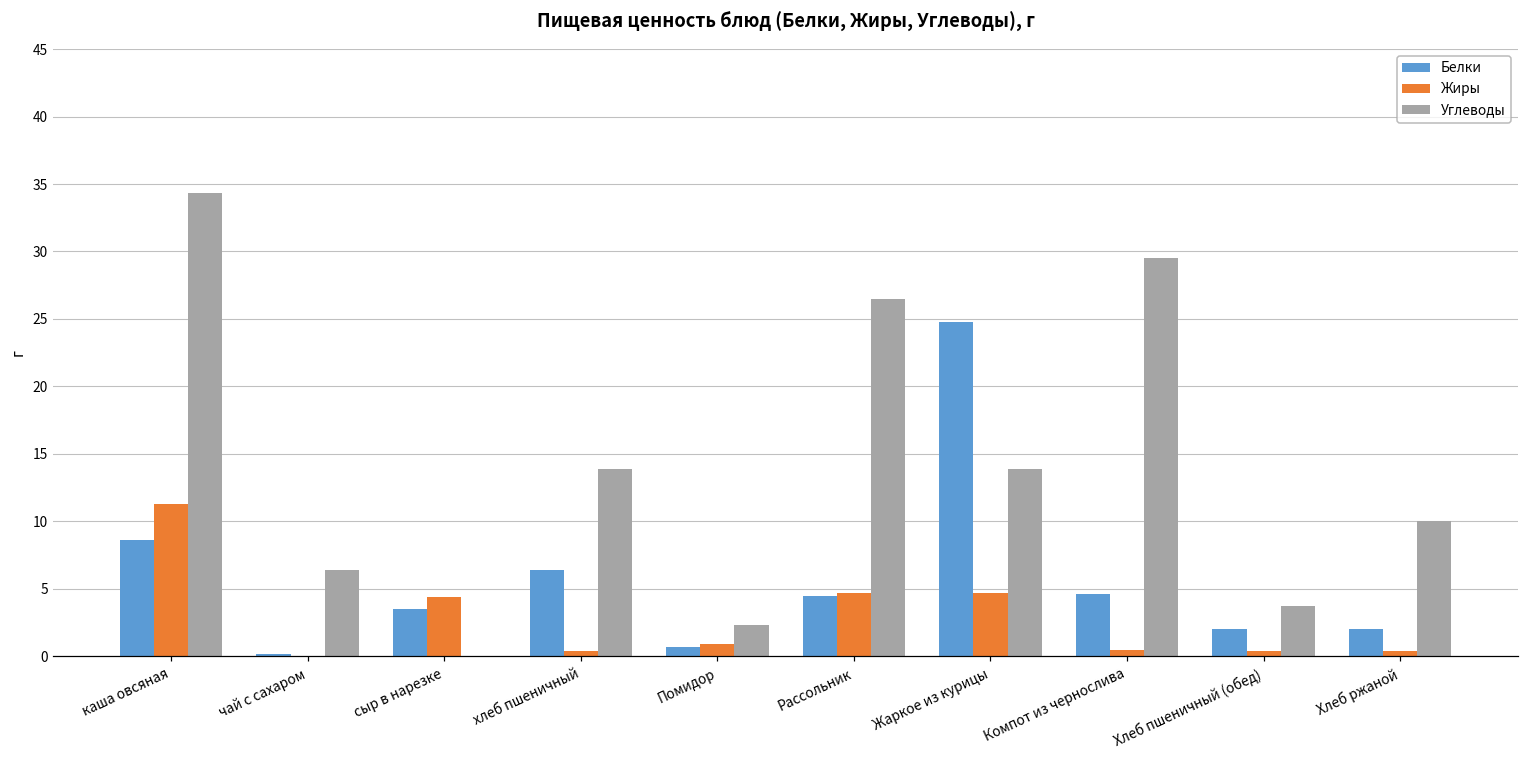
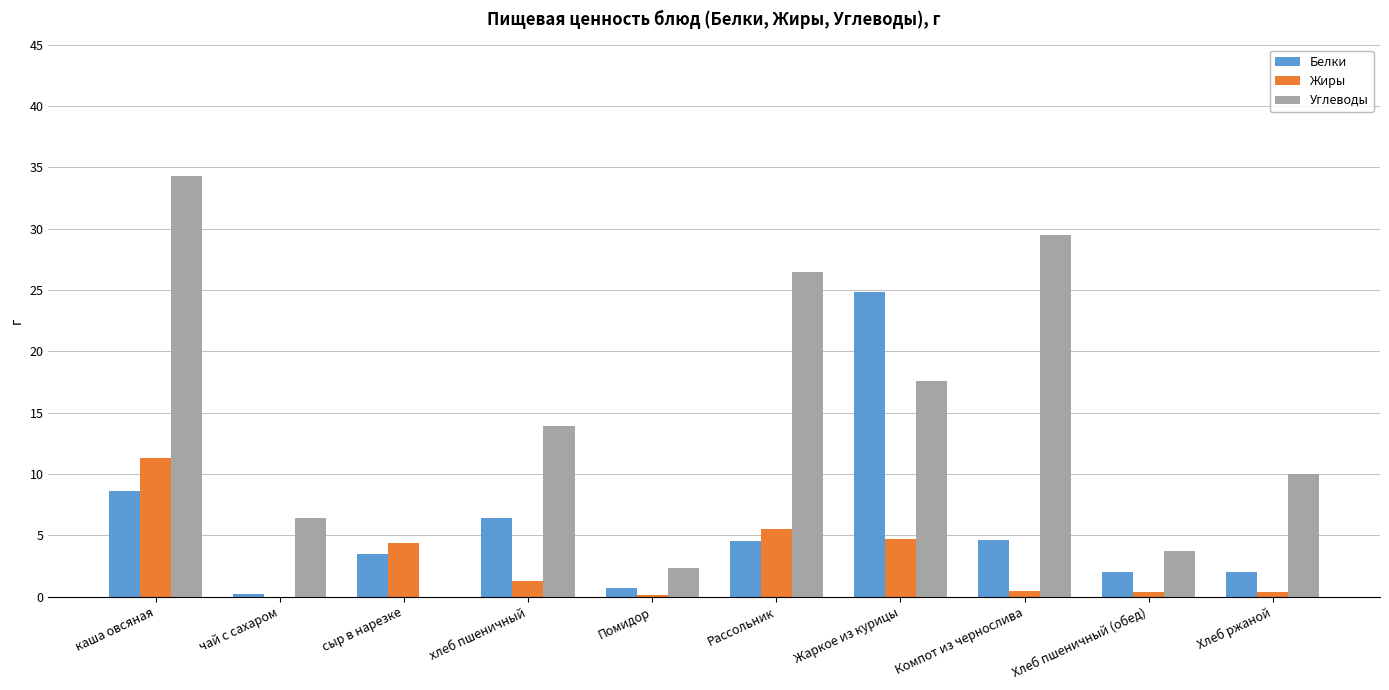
  {
    "Белки": {
      "каша овсяная": 8.6,
      "сыр в нарезке": 3.5,
      "хлеб пшеничный": 6.4,
      "Помидор": 0.7,
      "Рассольник": 4.5,
      "Жаркое из курицы": 24.8,
      "Компот из чернослива": 4.6,
      "Хлеб пшеничный (обед)": 2.0,
      "Хлеб ржаной": 2.0
    },
    "Жиры": {
      "каша овсяная": 11.3,
      "чай с сахаром": 0.0,
      "сыр в нарезке": 4.4,
-     "хлеб пшеничный": 0.4,
-     "Помидор": 0.9,
-     "Рассольник": 4.7,
+     "хлеб пшеничный": 1.3,
+     "Помидор": 0.1,
+     "Рассольник": 5.5,
      "Жаркое из курицы": 4.7,
      "Компот из чернослива": 0.5,
      "Хлеб пшеничный (обед)": 0.4,
      "Хлеб ржаной": 0.4
    },
    "Углеводы": {
      "каша овсяная": 34.3,
      "чай с сахаром": 6.4,
      "сыр в нарезке": 0.0,
      "хлеб пшеничный": 13.9,
      "Помидор": 2.3,
      "Рассольник": 26.5,
-     "Жаркое из курицы": 13.9,
+     "Жаркое из курицы": 17.6,
      "Компот из чернослива": 29.5,
      "Хлеб пшеничный (обед)": 3.7,
      "Хлеб ржаной": 10.0
    }
  }
